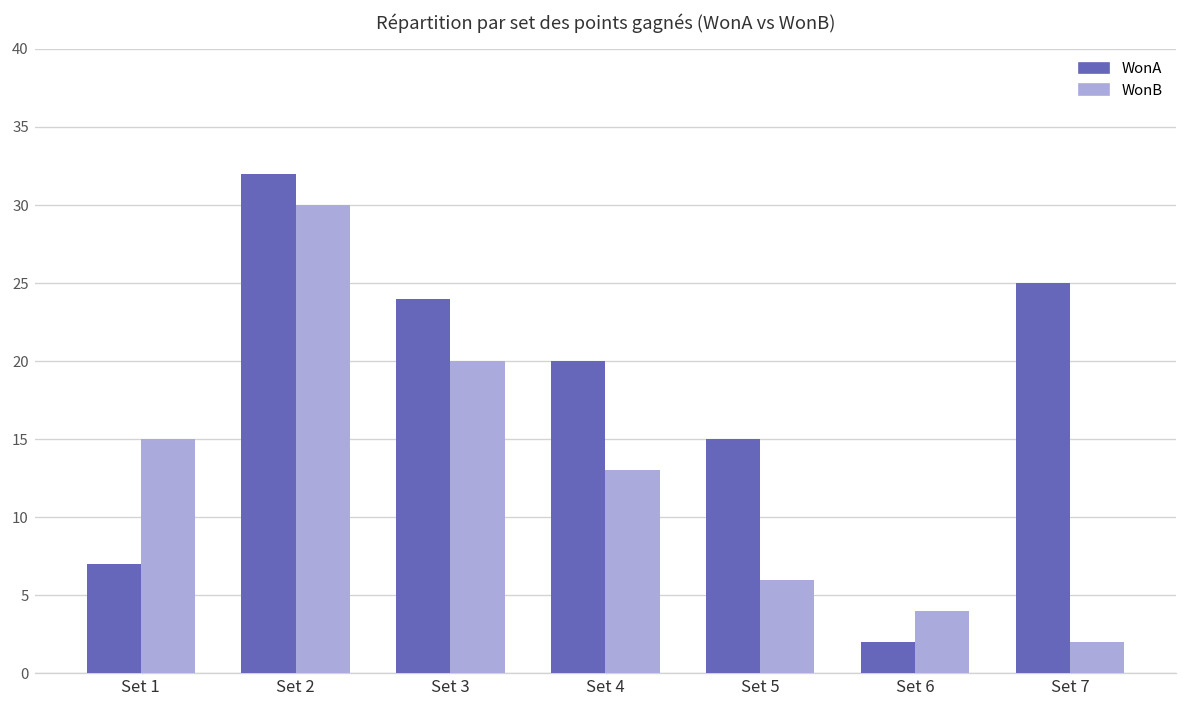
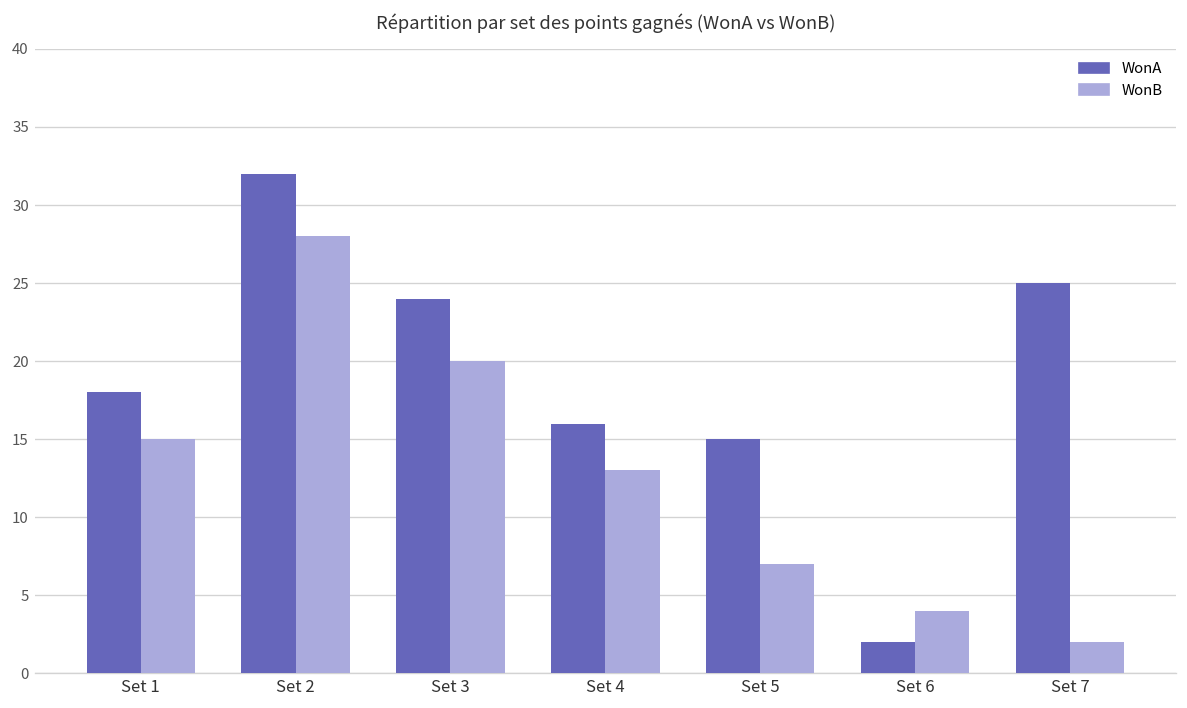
  {
    "WonA": {
-     "Set 1": 7,
+     "Set 1": 18,
      "Set 2": 32,
      "Set 3": 24,
-     "Set 4": 20,
+     "Set 4": 16,
      "Set 5": 15,
      "Set 6": 2,
      "Set 7": 25
    },
    "WonB": {
      "Set 1": 15,
-     "Set 2": 30,
+     "Set 2": 28,
      "Set 3": 20,
      "Set 4": 13,
-     "Set 5": 6,
+     "Set 5": 7,
      "Set 6": 4,
      "Set 7": 2
    }
  }
